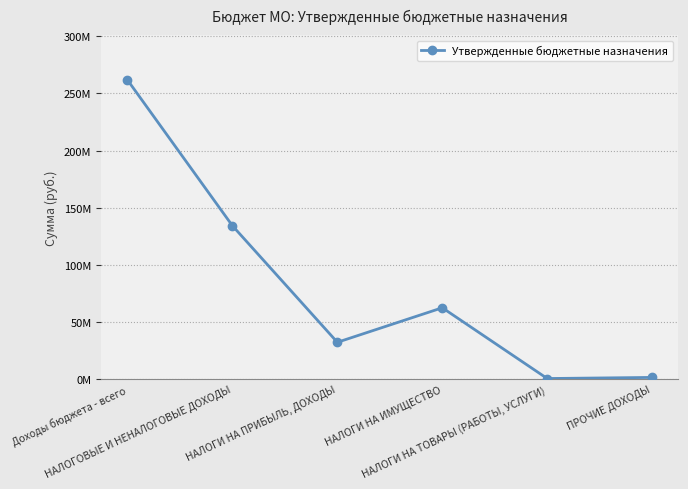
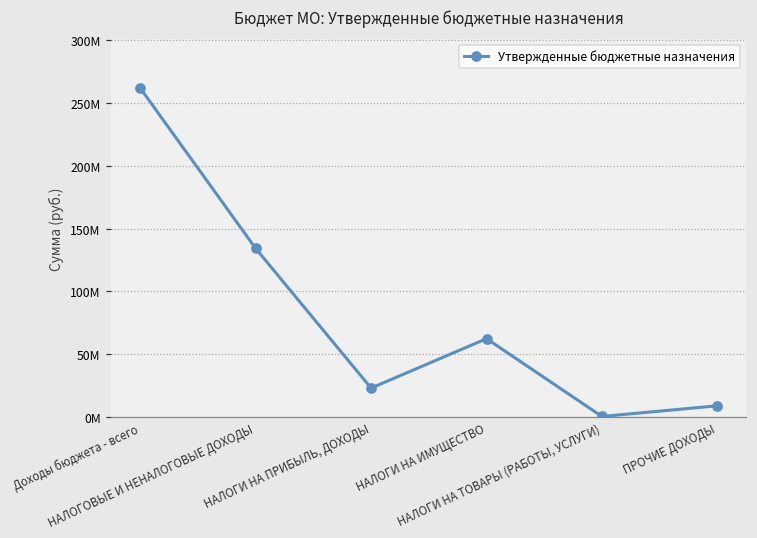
  {
    "Доходы бюджета - всего": 262000000,
    "НАЛОГОВЫЕ И НЕНАЛОГОВЫЕ ДОХОДЫ": 134000000,
-   "НАЛОГИ НА ПРИБЫЛЬ, ДОХОДЫ": 32000000,
+   "НАЛОГИ НА ПРИБЫЛЬ, ДОХОДЫ": 23000000,
    "НАЛОГИ НА ИМУЩЕСТВО": 62000000,
    "НАЛОГИ НА ТОВАРЫ (РАБОТЫ, УСЛУГИ)": 0,
-   "ПРОЧИЕ ДОХОДЫ": 1000000
+   "ПРОЧИЕ ДОХОДЫ": 9000000
  }
